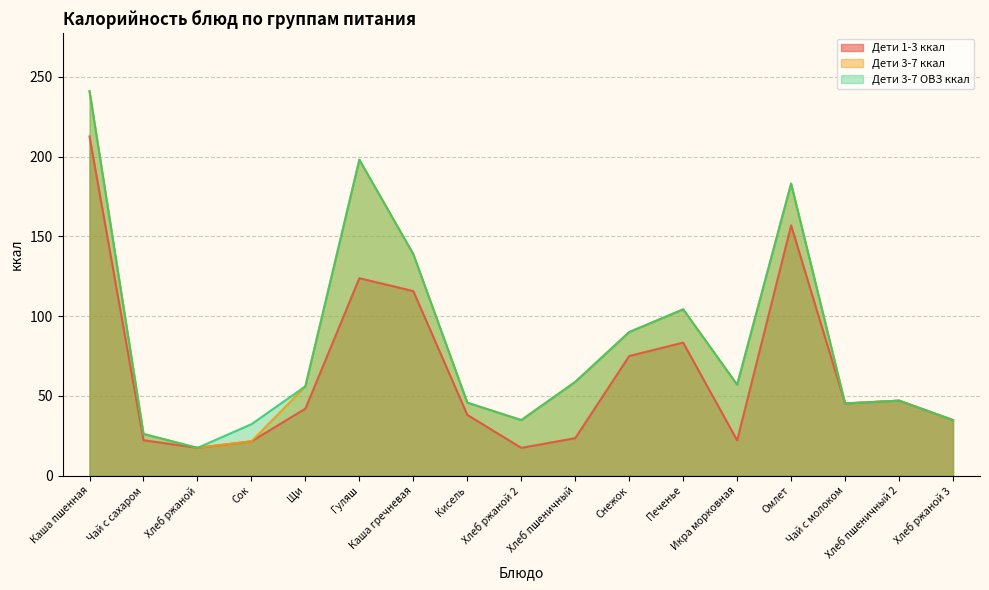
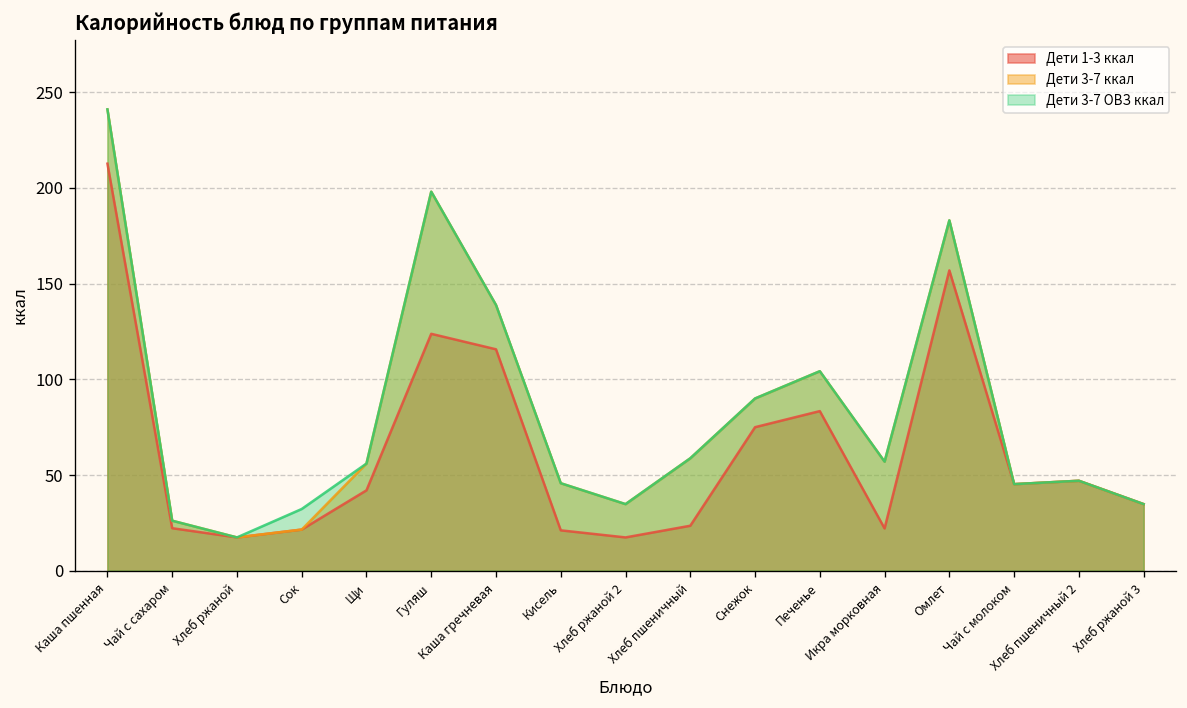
  {
    "Дети 1-3 ккал": {
      "Каша пшенная": 213,
      "Чай с сахаром": 22,
      "Щи": 42,
      "Гуляш": 124,
      "Каша гречневая": 116,
-     "Кисель": 38,
+     "Кисель": 21,
      "Хлеб ржаной 2": 17,
      "Хлеб пшеничный": 24,
      "Снежок": 75,
      "Печенье": 83,
      "Икра морковная": 22,
      "Омлет": 157
    },
    "Дети 3-7 ОВЗ ккал": {
      "Сок": 32
    }
  }
